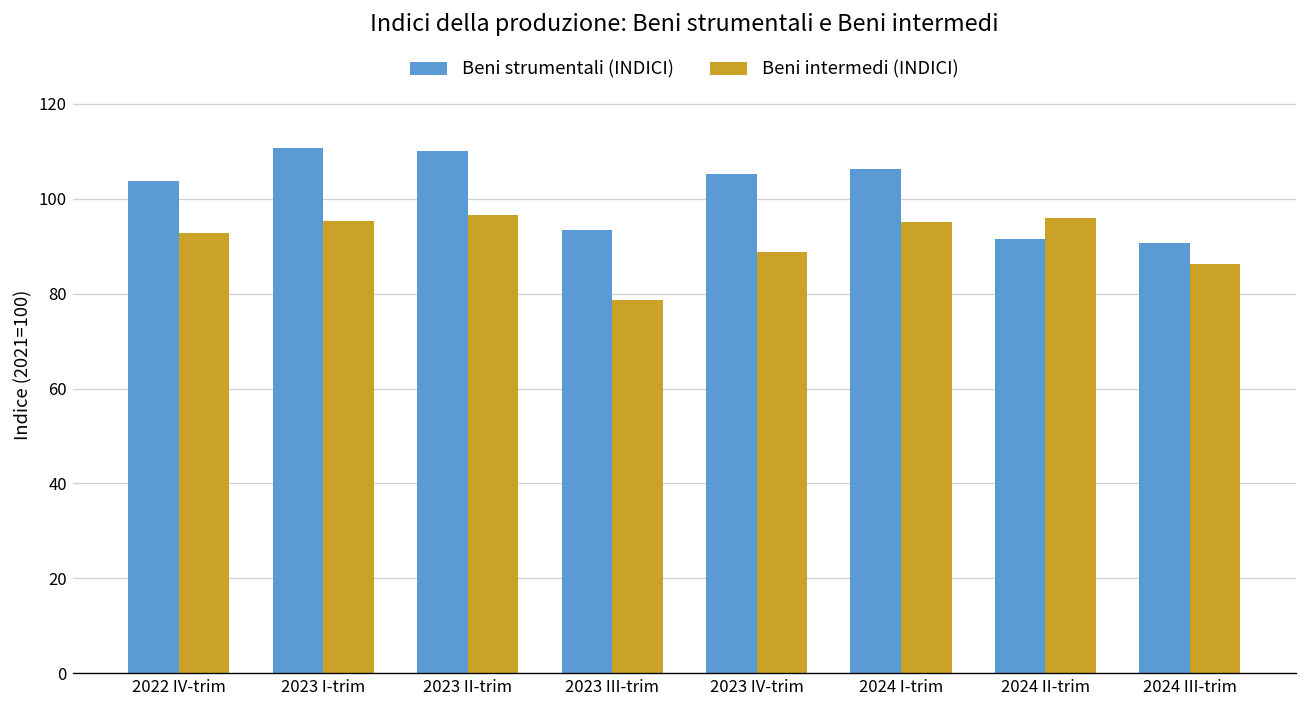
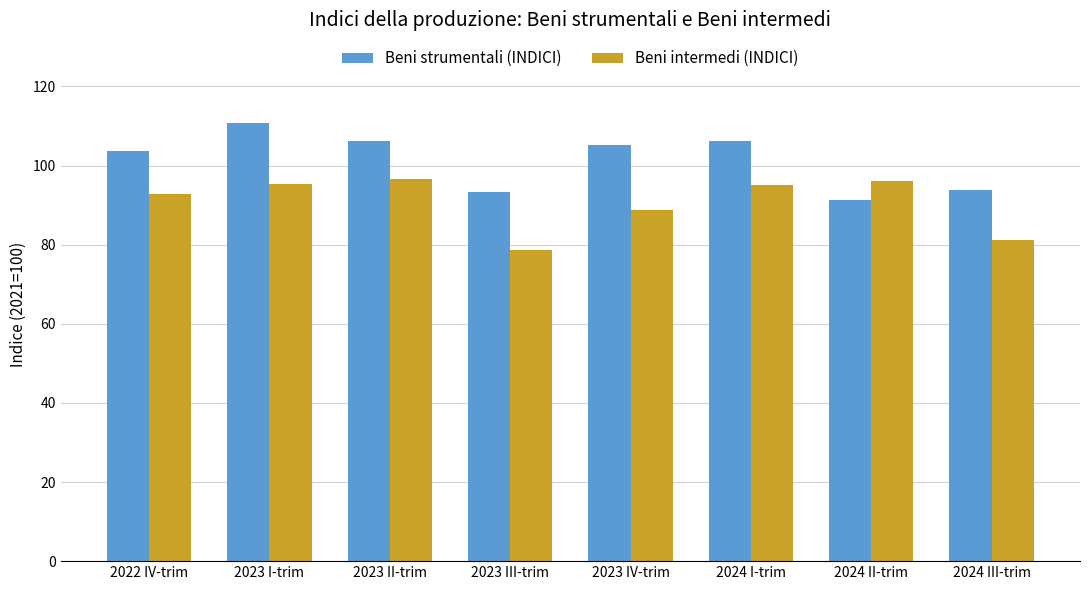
  {
    "Beni strumentali (INDICI)": {
      "2022 IV-trim": 104,
      "2023 I-trim": 111,
-     "2023 II-trim": 110,
+     "2023 II-trim": 106,
      "2023 III-trim": 93,
      "2023 IV-trim": 105,
      "2024 I-trim": 106,
      "2024 II-trim": 91,
-     "2024 III-trim": 91
+     "2024 III-trim": 94
    },
    "Beni intermedi (INDICI)": {
      "2022 IV-trim": 93,
      "2023 I-trim": 95,
      "2023 II-trim": 97,
      "2023 III-trim": 79,
      "2023 IV-trim": 89,
      "2024 I-trim": 95,
      "2024 II-trim": 96,
-     "2024 III-trim": 86
+     "2024 III-trim": 81
    }
  }
